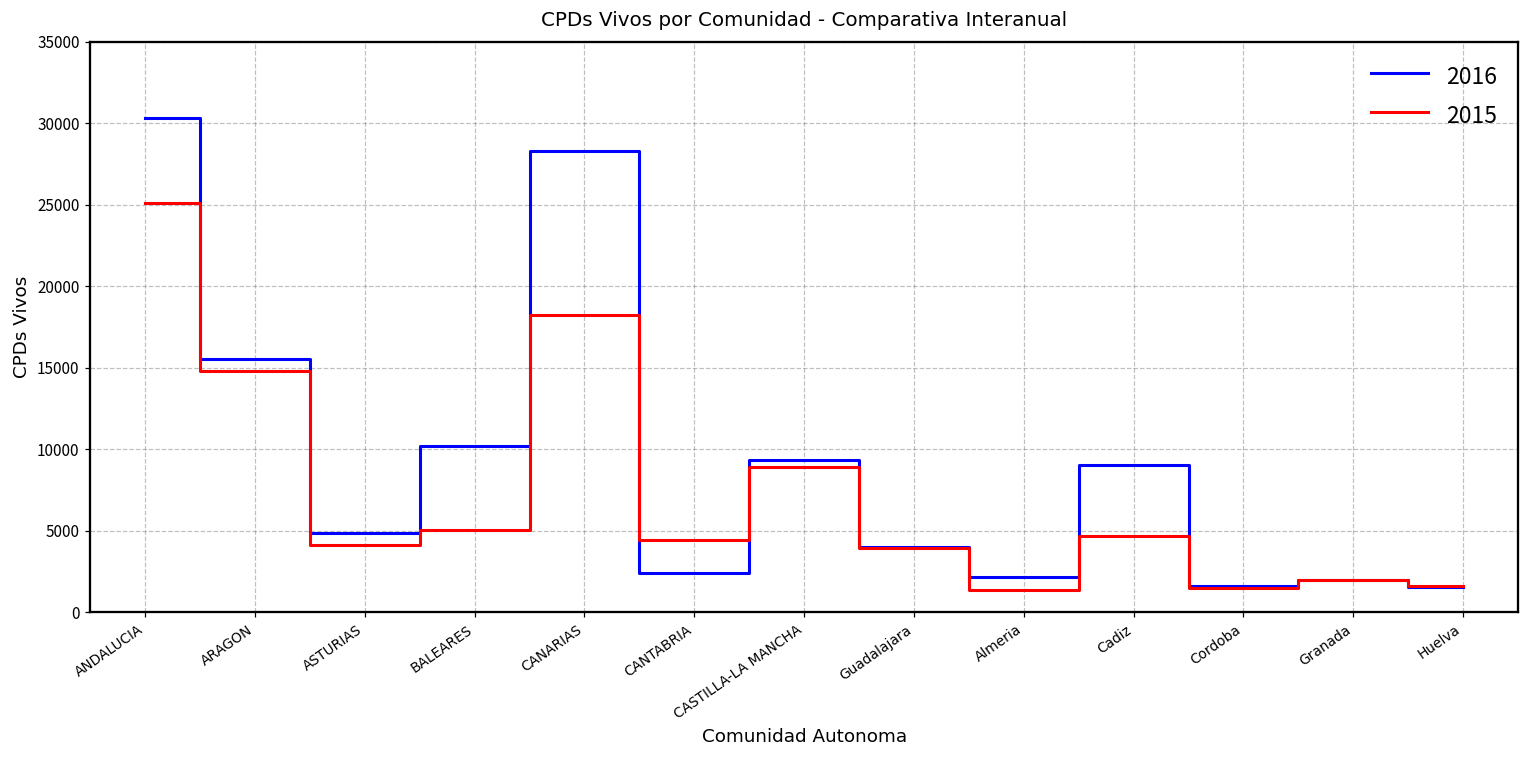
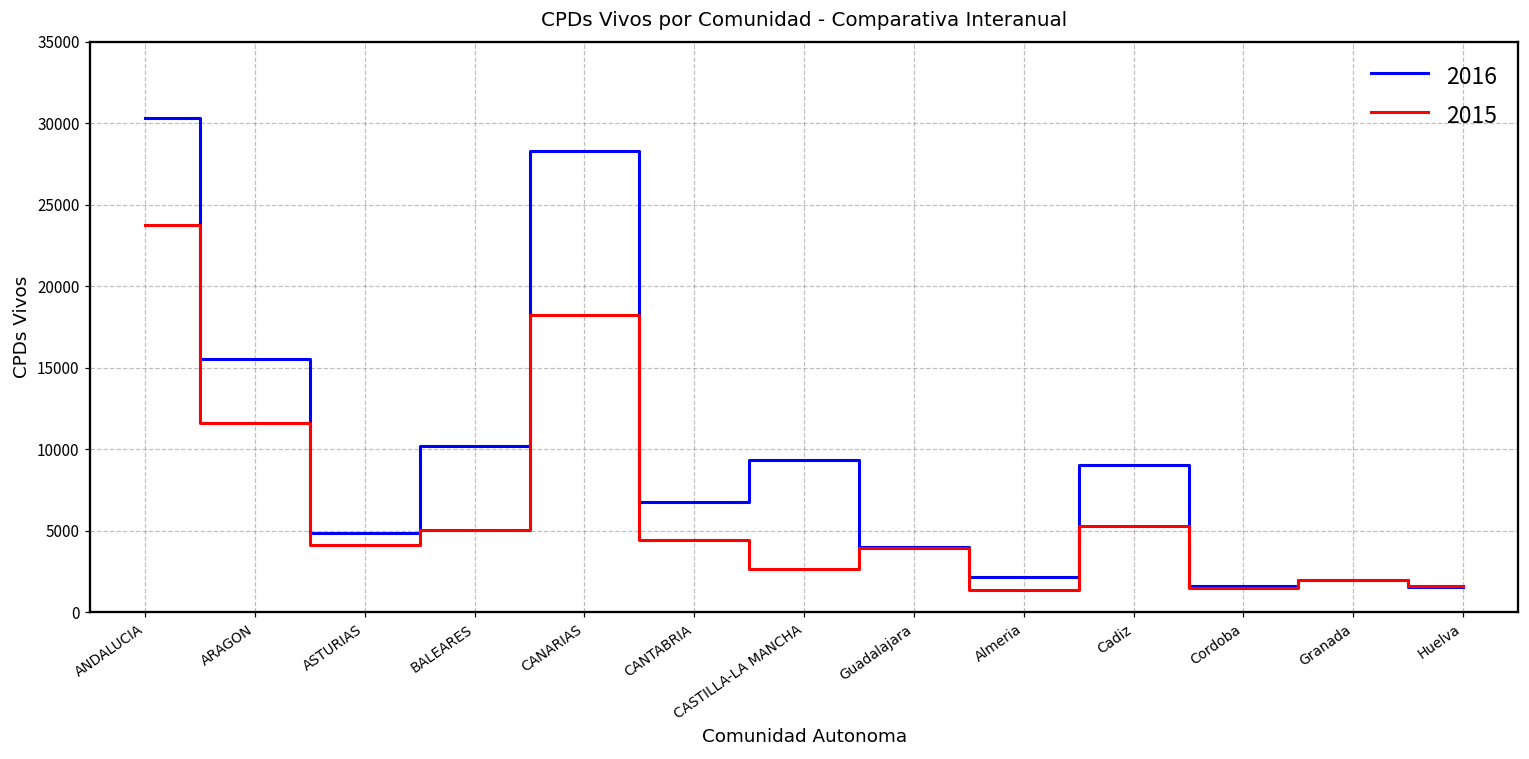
  {
    "2016": {
      "ANDALUCIA": 30300,
      "ARAGON": 15600,
      "ASTURIAS": 4900,
      "BALEARES": 10200,
      "CANARIAS": 28300,
-     "CANTABRIA": 2400,
+     "CANTABRIA": 6800,
      "CASTILLA-LA MANCHA": 9400,
      "Almeria": 2200,
      "Cadiz": 9000
    },
    "2015": {
-     "ANDALUCIA": 25100,
-     "ARAGON": 14800,
+     "ANDALUCIA": 23800,
+     "ARAGON": 11600,
      "ASTURIAS": 4100,
      "BALEARES": 5000,
      "CANARIAS": 18200,
      "CANTABRIA": 4400,
-     "CASTILLA-LA MANCHA": 8900,
+     "CASTILLA-LA MANCHA": 2700,
      "Almeria": 1300,
-     "Cadiz": 4700
+     "Cadiz": 5300
    }
  }
